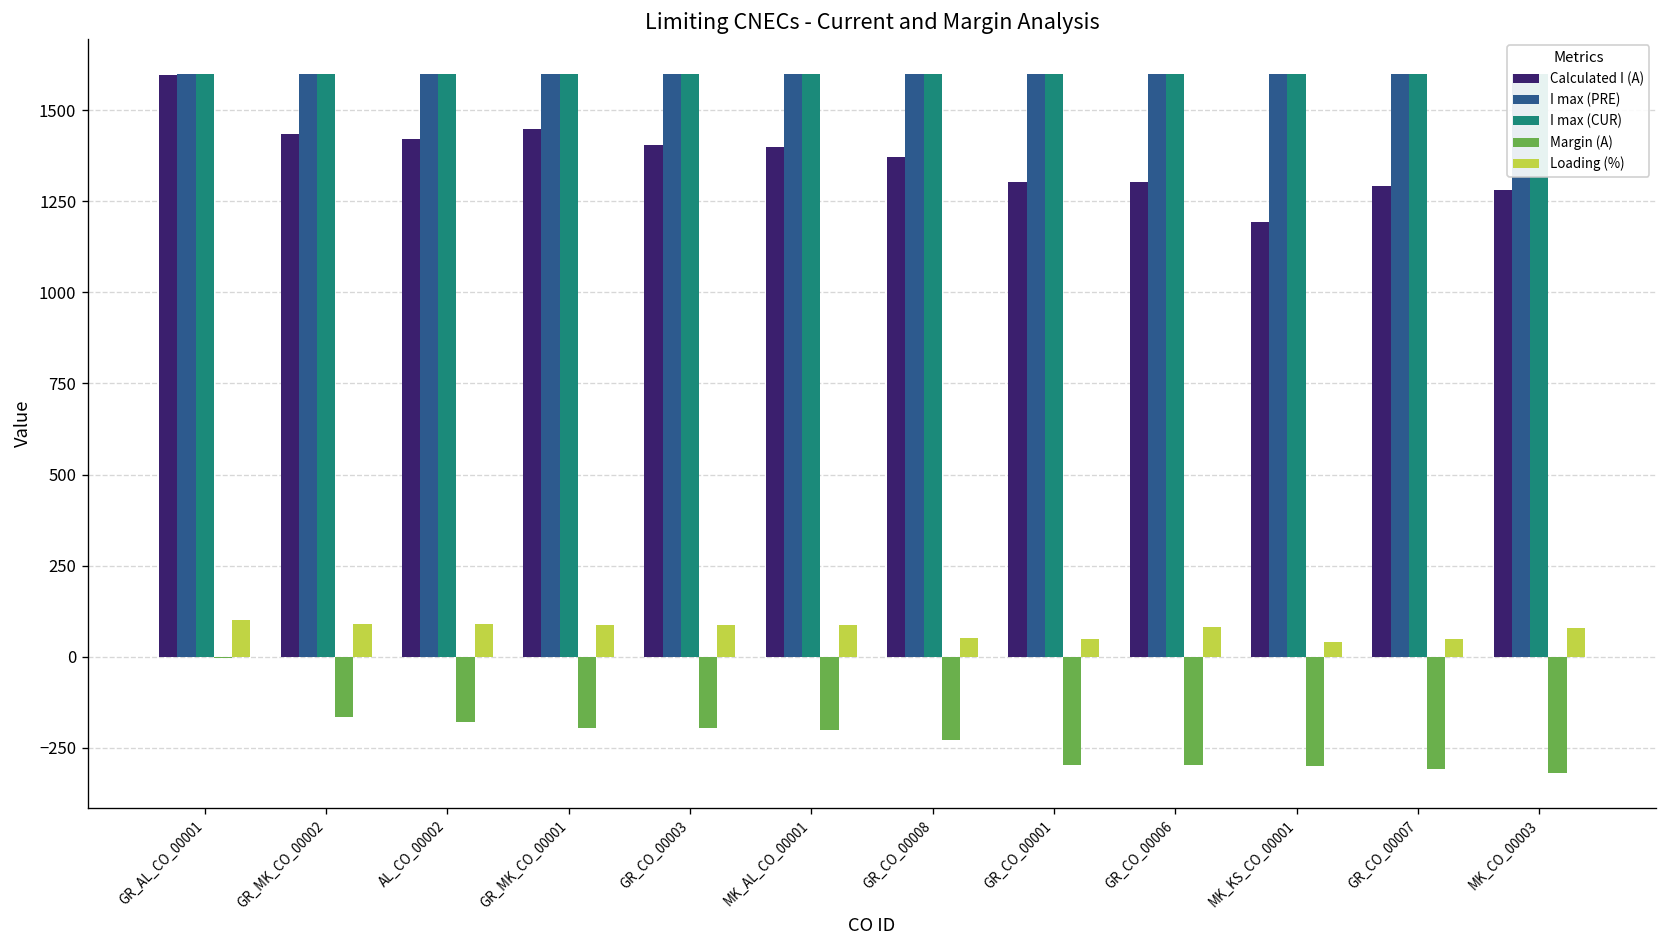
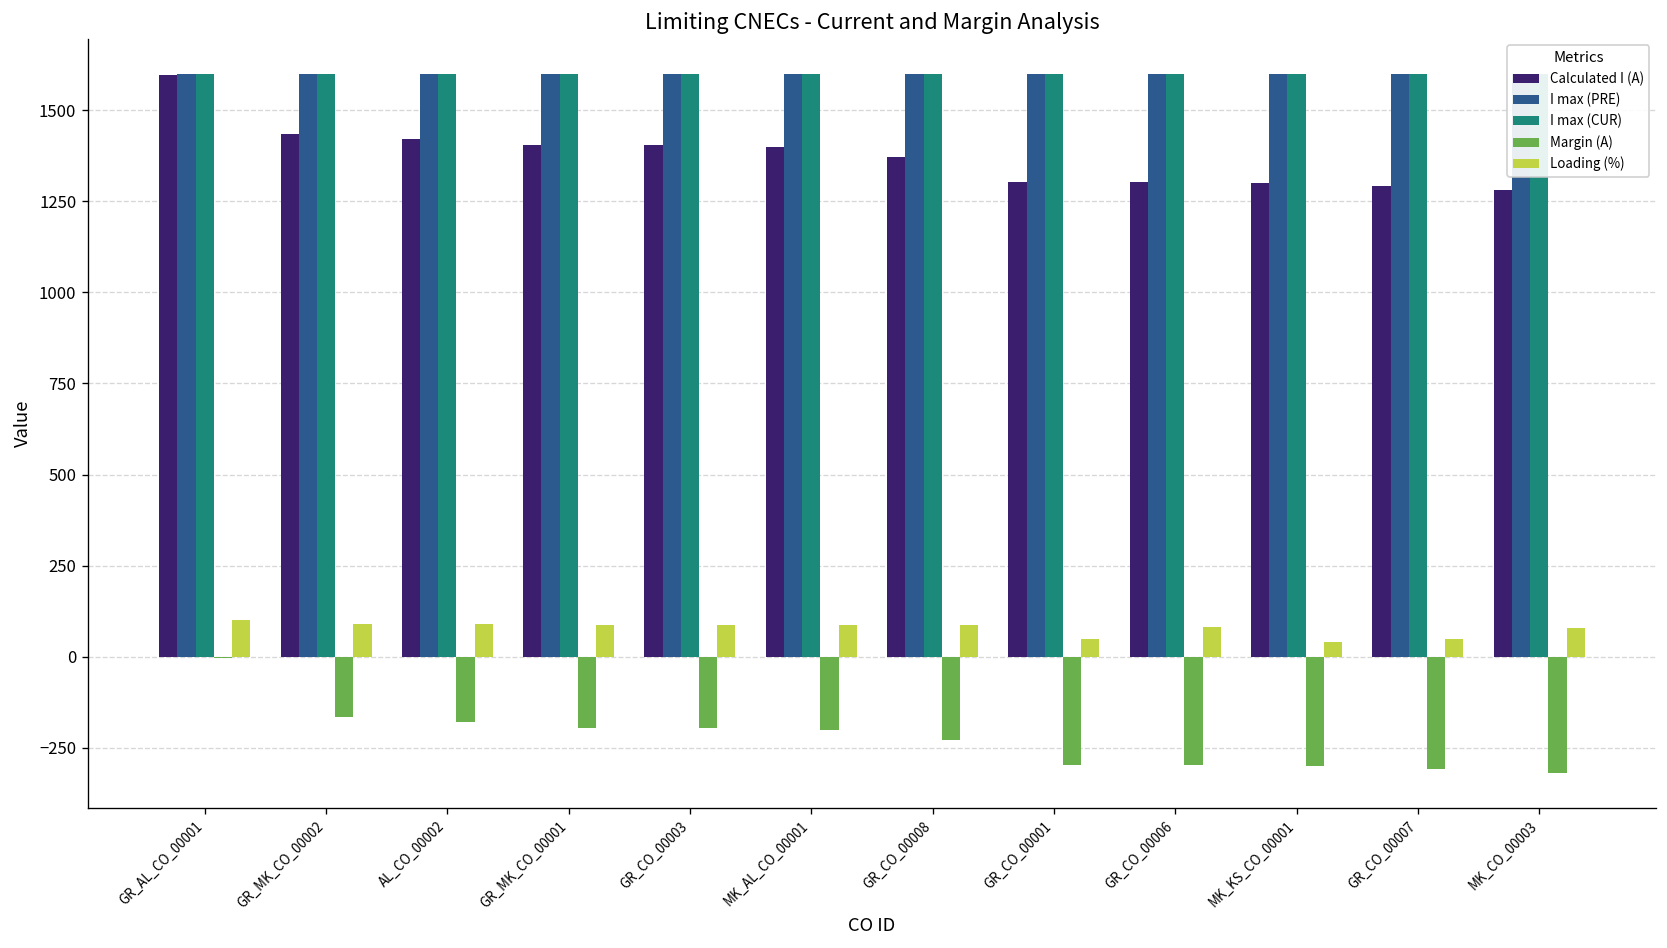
  {
    "Calculated I (A)": {
      "GR_AL_CO_00001": 1600,
      "GR_MK_CO_00002": 1430,
      "AL_CO_00002": 1420,
-     "GR_MK_CO_00001": 1450,
+     "GR_MK_CO_00001": 1410,
      "GR_CO_00003": 1410,
      "MK_AL_CO_00001": 1400,
      "GR_CO_00008": 1370,
      "GR_CO_00001": 1300,
      "GR_CO_00006": 1300,
-     "MK_KS_CO_00001": 1190,
+     "MK_KS_CO_00001": 1300,
      "GR_CO_00007": 1290,
      "MK_CO_00003": 1280
    },
    "Margin (A)": {
      "GR_MK_CO_00002": -170,
      "AL_CO_00002": -180,
      "GR_MK_CO_00001": -200,
      "GR_CO_00003": -200,
      "MK_AL_CO_00001": -200,
      "GR_CO_00008": -230,
      "GR_CO_00001": -300,
      "GR_CO_00006": -300,
      "MK_KS_CO_00001": -300,
      "GR_CO_00007": -310,
      "MK_CO_00003": -320
    },
    "Loading (%)": {
      "GR_AL_CO_00001": 100,
      "GR_MK_CO_00002": 90,
      "AL_CO_00002": 90,
      "GR_MK_CO_00001": 90,
      "GR_CO_00003": 90,
      "MK_AL_CO_00001": 90,
-     "GR_CO_00008": 50,
+     "GR_CO_00008": 90,
      "GR_CO_00001": 50,
      "GR_CO_00006": 80,
      "MK_KS_CO_00001": 40,
      "GR_CO_00007": 50,
      "MK_CO_00003": 80
    }
  }
